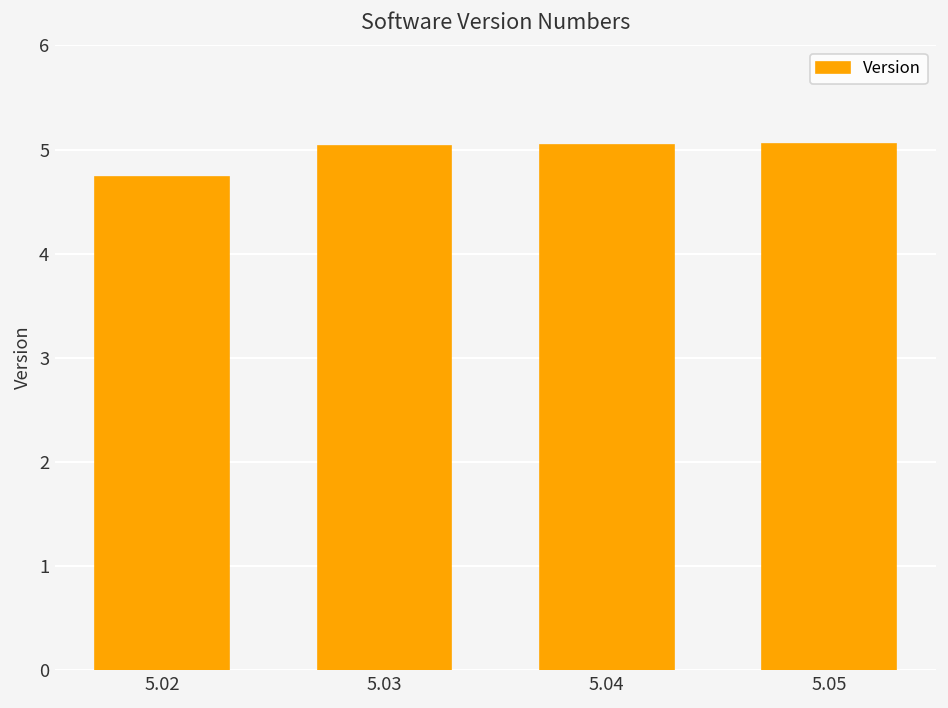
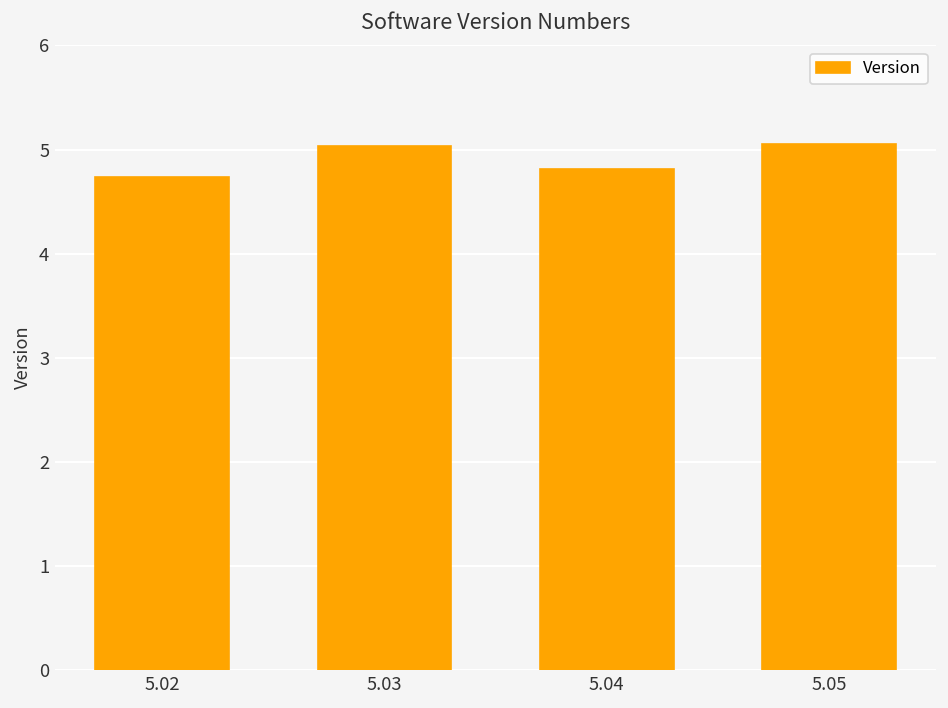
  {
    "5.02": 4.7,
    "5.03": 5.0,
-   "5.04": 5.0,
+   "5.04": 4.8,
    "5.05": 5.1
  }
